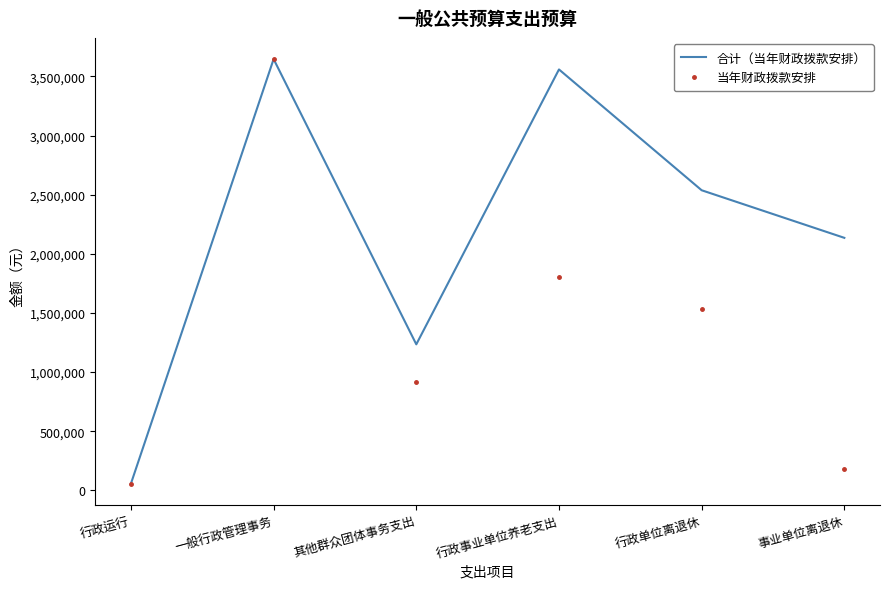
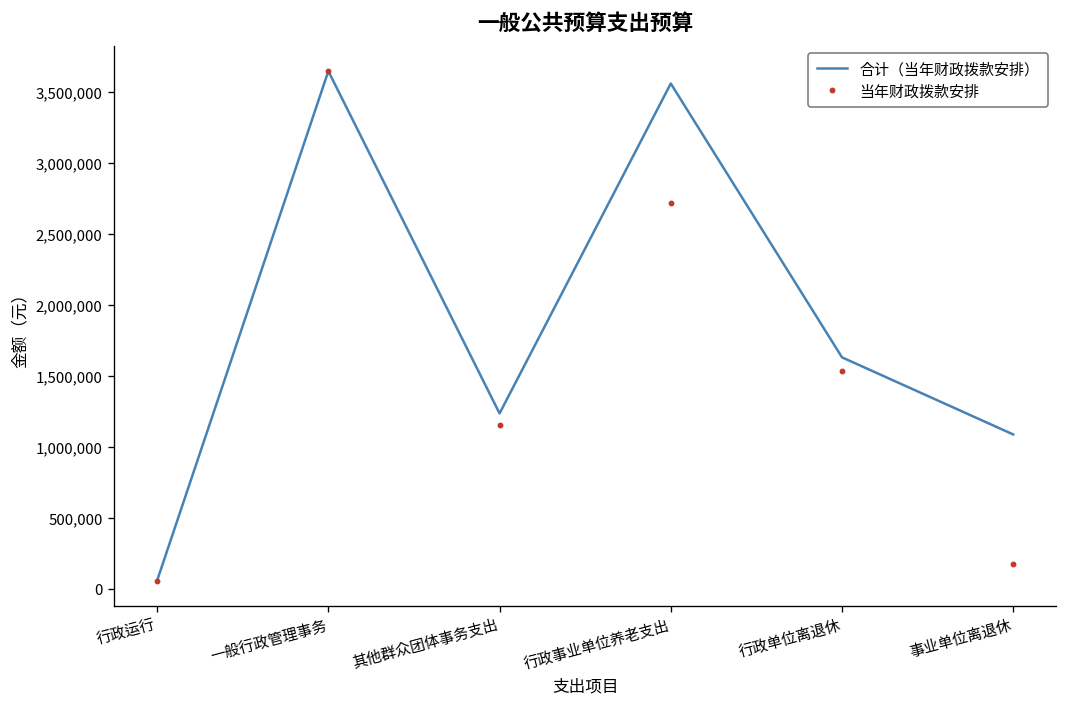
  {
    "合计（当年财政拨款安排）": {
      "其他群众团体事务支出": "1,230,000",
      "行政事业单位养老支出": "3,560,000",
-     "行政单位离退休": "2,540,000",
-     "事业单位离退休": "2,140,000"
+     "行政单位离退休": "1,630,000",
+     "事业单位离退休": "1,090,000"
    },
    "当年财政拨款安排": {
-     "其他群众团体事务支出": "910,000",
-     "行政事业单位养老支出": "1,810,000",
+     "其他群众团体事务支出": "1,150,000",
+     "行政事业单位养老支出": "2,720,000",
      "行政单位离退休": "1,530,000",
      "事业单位离退休": "180,000"
    }
  }
